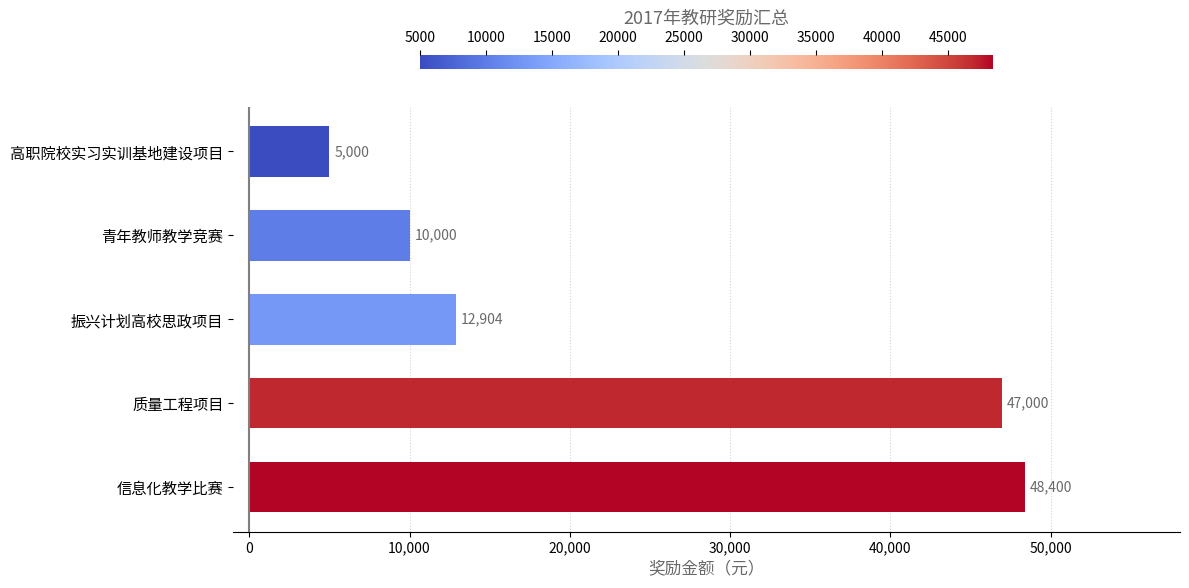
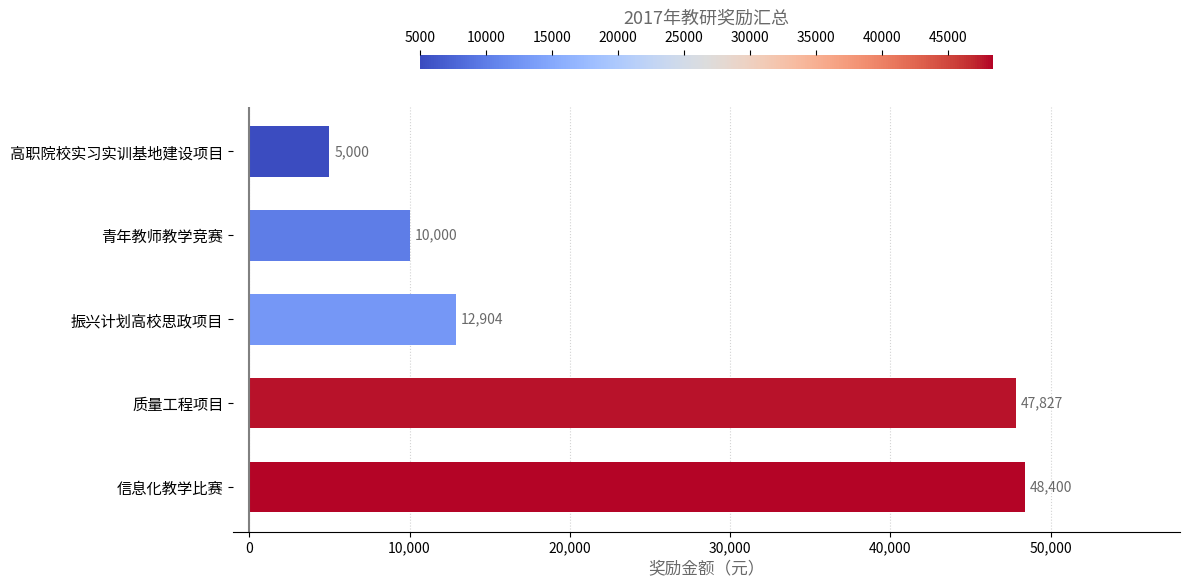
  {
    "高职院校实习实训基地建设项目": "5,000",
    "青年教师教学竞赛": "10,000",
    "振兴计划高校思政项目": "12,904",
-   "质量工程项目": "47,000",
+   "质量工程项目": "47,827",
    "信息化教学比赛": "48,400"
  }
